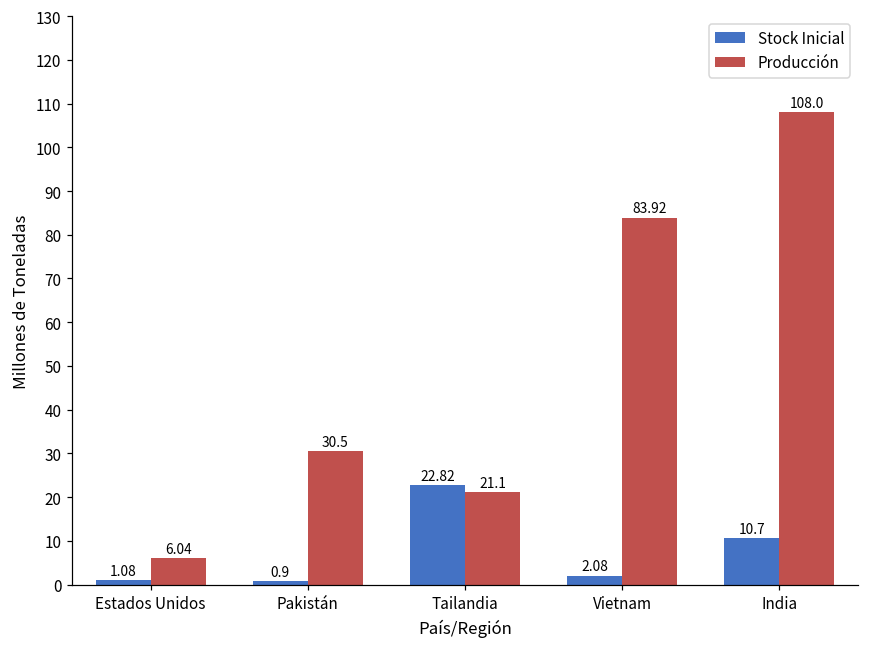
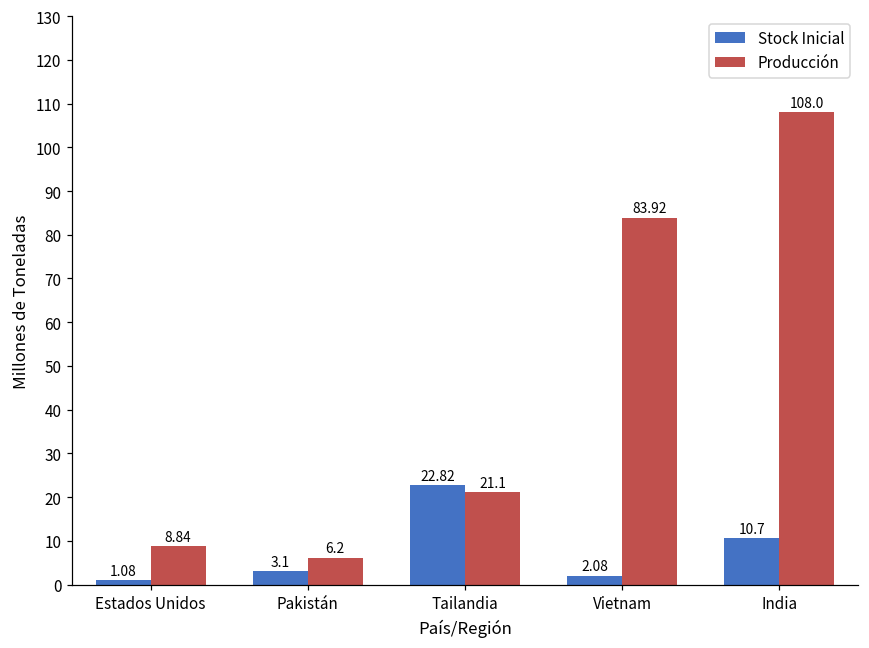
  {
    "Stock Inicial": {
      "Estados Unidos": 1.08,
-     "Pakistán": 0.9,
+     "Pakistán": 3.1,
      "Tailandia": 22.82,
      "Vietnam": 2.08,
      "India": 10.7
    },
    "Producción": {
-     "Estados Unidos": 6.04,
-     "Pakistán": 30.5,
+     "Estados Unidos": 8.84,
+     "Pakistán": 6.2,
      "Tailandia": 21.1,
      "Vietnam": 83.92,
      "India": 108.0
    }
  }
